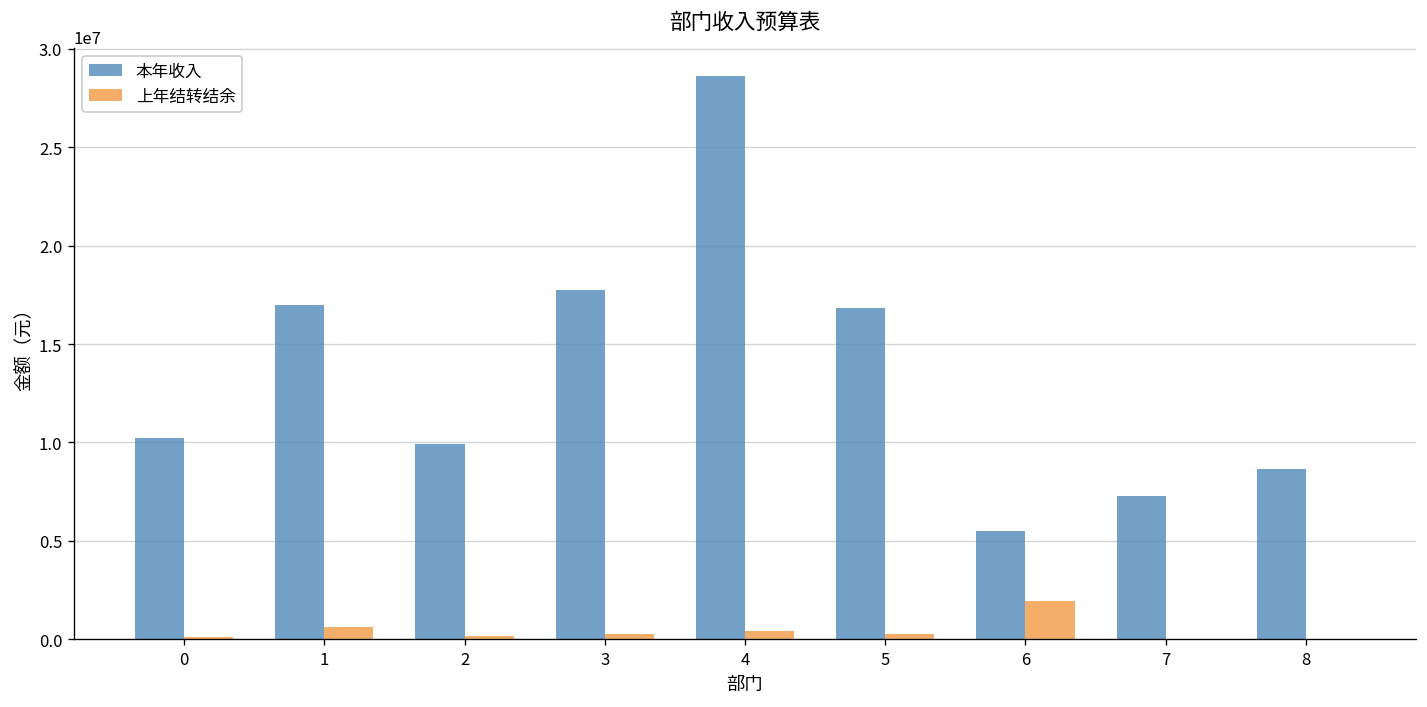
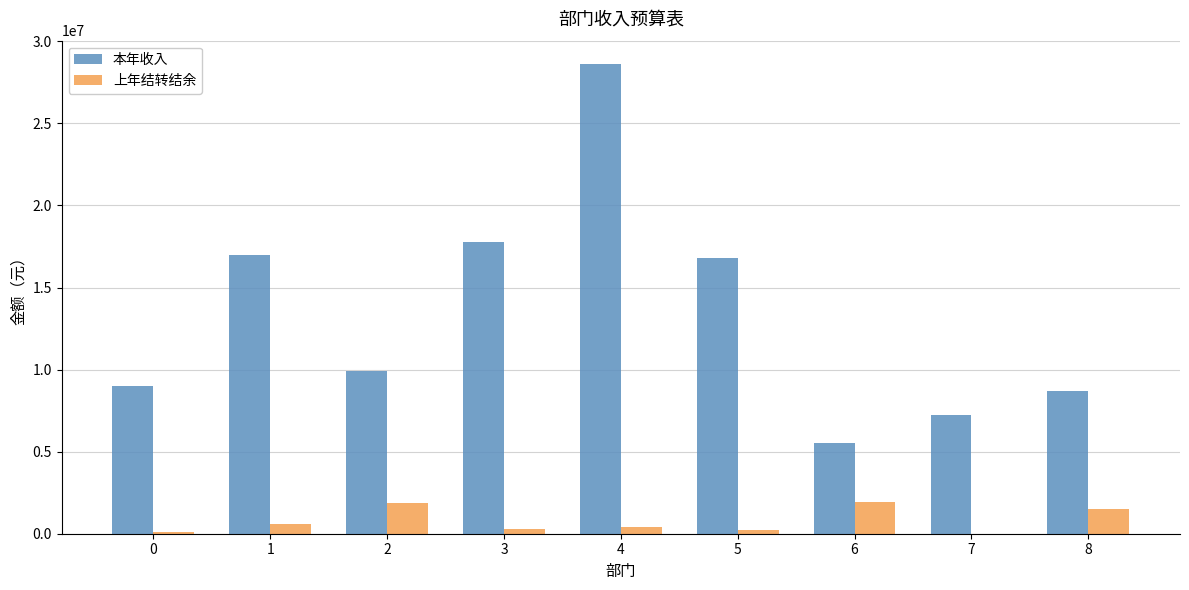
  {
    "本年收入": {
-     "0": 10200000,
+     "0": 9000000,
      "1": 17000000,
      "2": 9900000,
      "3": 17800000,
      "4": 28600000,
      "5": 16800000,
      "6": 5500000,
      "7": 7300000,
      "8": 8700000
    },
    "上年结转结余": {
      "1": 600000,
-     "2": 200000,
+     "2": 1900000,
      "3": 300000,
      "4": 400000,
      "5": 300000,
      "6": 2000000,
-     "8": 0
+     "8": 1500000
    }
  }
